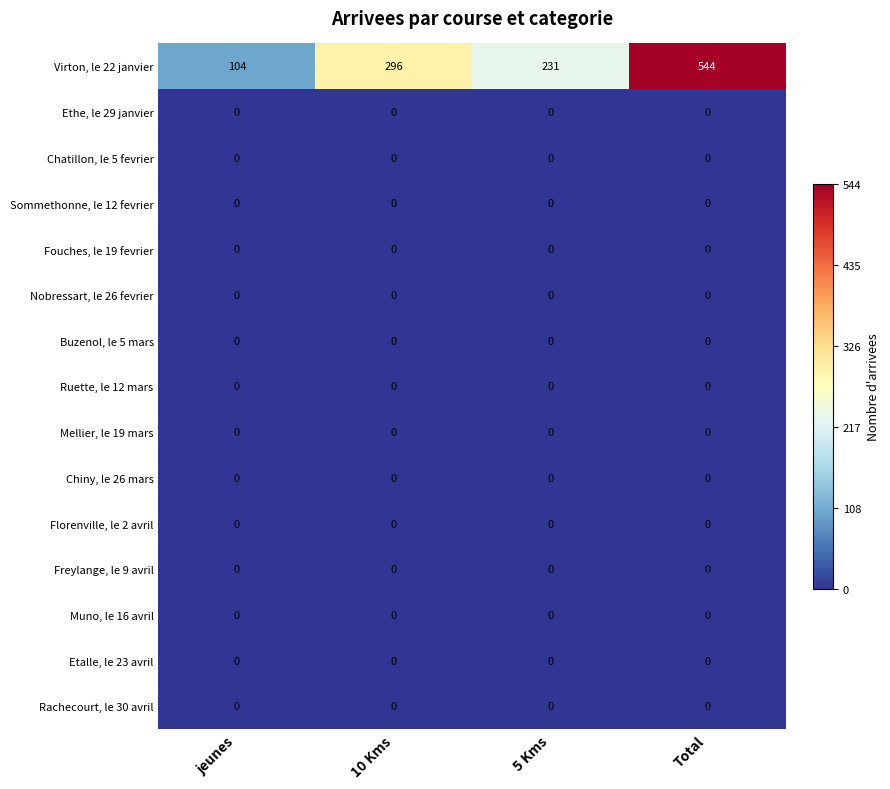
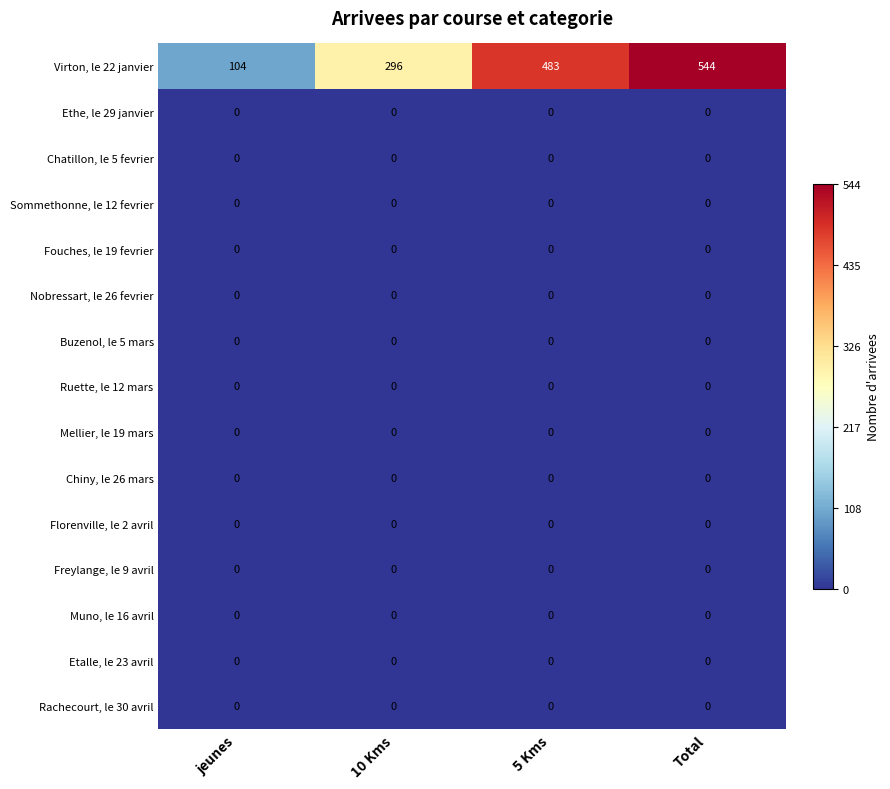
  {
    "Virton, le 22 janvier": {
      "jeunes": 104,
      "10 Kms": 296,
-     "5 Kms": 231,
+     "5 Kms": 483,
      "Total": 544
    },
    "Ethe, le 29 janvier": {
      "jeunes": 0,
      "10 Kms": 0,
      "5 Kms": 0,
      "Total": 0
    },
    "Chatillon, le 5 fevrier": {
      "jeunes": 0,
      "10 Kms": 0,
      "5 Kms": 0,
      "Total": 0
    },
    "Sommethonne, le 12 fevrier": {
      "jeunes": 0,
      "10 Kms": 0,
      "5 Kms": 0,
      "Total": 0
    },
    "Fouches, le 19 fevrier": {
      "jeunes": 0,
      "10 Kms": 0,
      "5 Kms": 0,
      "Total": 0
    },
    "Nobressart, le 26 fevrier": {
      "jeunes": 0,
      "10 Kms": 0,
      "5 Kms": 0,
      "Total": 0
    },
    "Buzenol, le 5 mars": {
      "jeunes": 0,
      "10 Kms": 0,
      "5 Kms": 0,
      "Total": 0
    },
    "Ruette, le 12 mars": {
      "jeunes": 0,
      "10 Kms": 0,
      "5 Kms": 0,
      "Total": 0
    },
    "Mellier, le 19 mars": {
      "jeunes": 0,
      "10 Kms": 0,
      "5 Kms": 0,
      "Total": 0
    },
    "Chiny, le 26 mars": {
      "jeunes": 0,
      "10 Kms": 0,
      "5 Kms": 0,
      "Total": 0
    },
    "Florenville, le 2 avril": {
      "jeunes": 0,
      "10 Kms": 0,
      "5 Kms": 0,
      "Total": 0
    },
    "Freylange, le 9 avril": {
      "jeunes": 0,
      "10 Kms": 0,
      "5 Kms": 0,
      "Total": 0
    },
    "Muno, le 16 avril": {
      "jeunes": 0,
      "10 Kms": 0,
      "5 Kms": 0,
      "Total": 0
    },
    "Etalle, le 23 avril": {
      "jeunes": 0,
      "10 Kms": 0,
      "5 Kms": 0,
      "Total": 0
    },
    "Rachecourt, le 30 avril": {
      "jeunes": 0,
      "10 Kms": 0,
      "5 Kms": 0,
      "Total": 0
    }
  }
